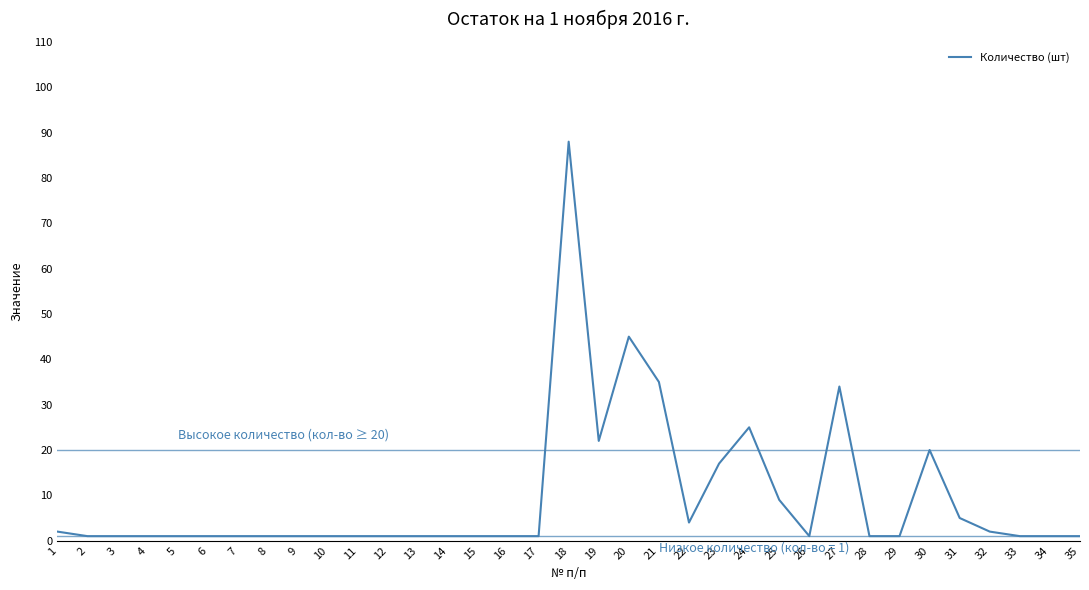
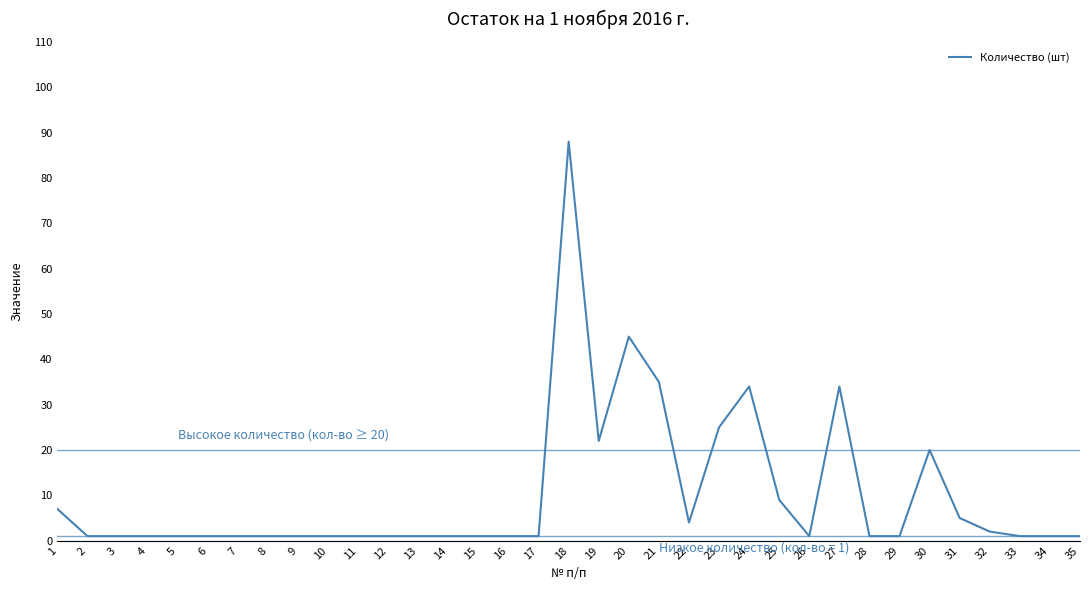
  {
-   "1": 2,
+   "1": 7,
    "2": 1,
    "3": 1,
    "4": 1,
    "5": 1,
    "6": 1,
    "7": 1,
    "8": 1,
    "9": 1,
    "10": 1,
    "11": 1,
    "12": 1,
    "13": 1,
    "14": 1,
    "15": 1,
    "16": 1,
    "17": 1,
    "18": 88,
    "19": 22,
    "20": 45,
    "21": 35,
    "22": 4,
-   "23": 17,
-   "24": 25,
+   "23": 25,
+   "24": 34,
    "25": 9,
    "27": 34,
    "28": 1,
    "29": 1,
    "30": 20,
    "31": 5,
    "32": 2,
    "33": 1,
    "34": 1,
    "35": 1
  }
